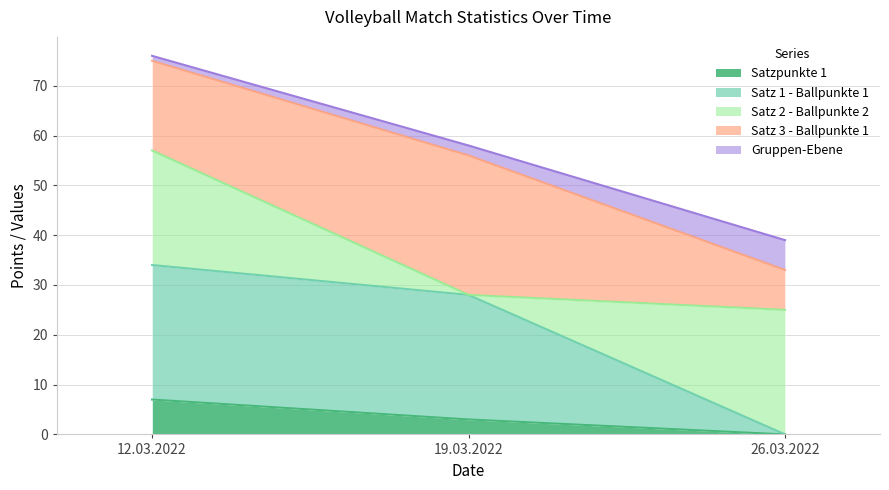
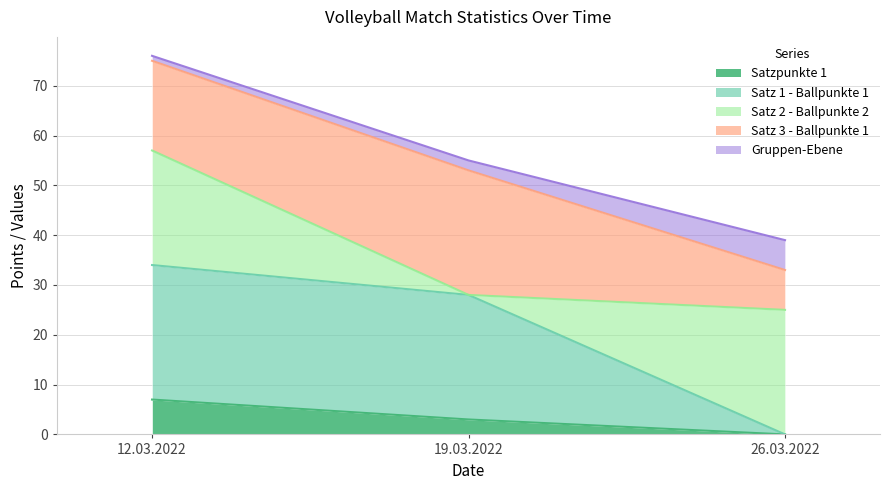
  {
    "Satzpunkte 1": {
      "12.03.2022": 7,
      "19.03.2022": 3
    },
    "Satz 3 - Ballpunkte 1": {
      "12.03.2022": 18,
-     "19.03.2022": 28,
+     "19.03.2022": 25,
      "26.03.2022": 8
    },
    "Gruppen-Ebene": {
      "12.03.2022": 1,
      "19.03.2022": 2,
      "26.03.2022": 6
    }
  }
